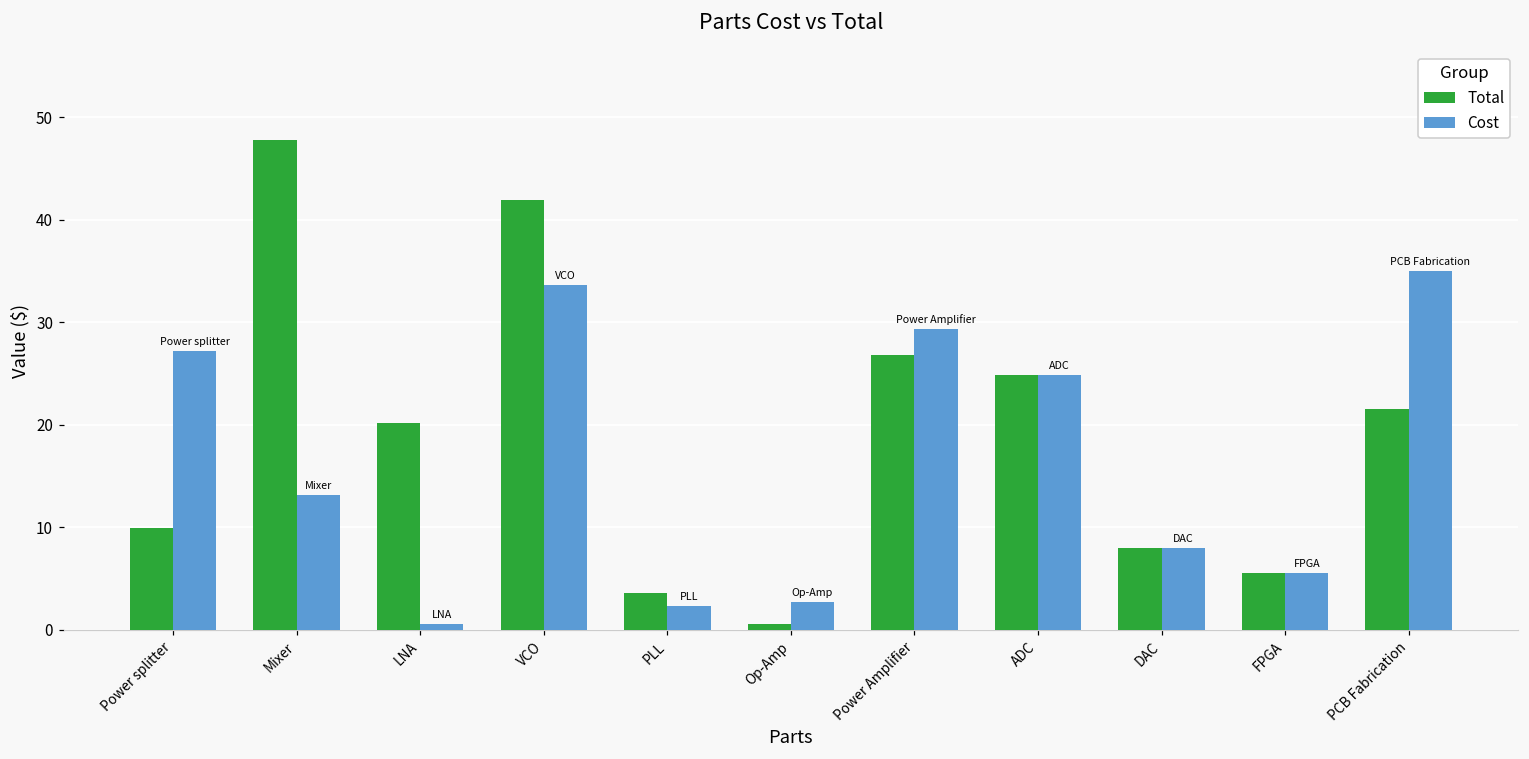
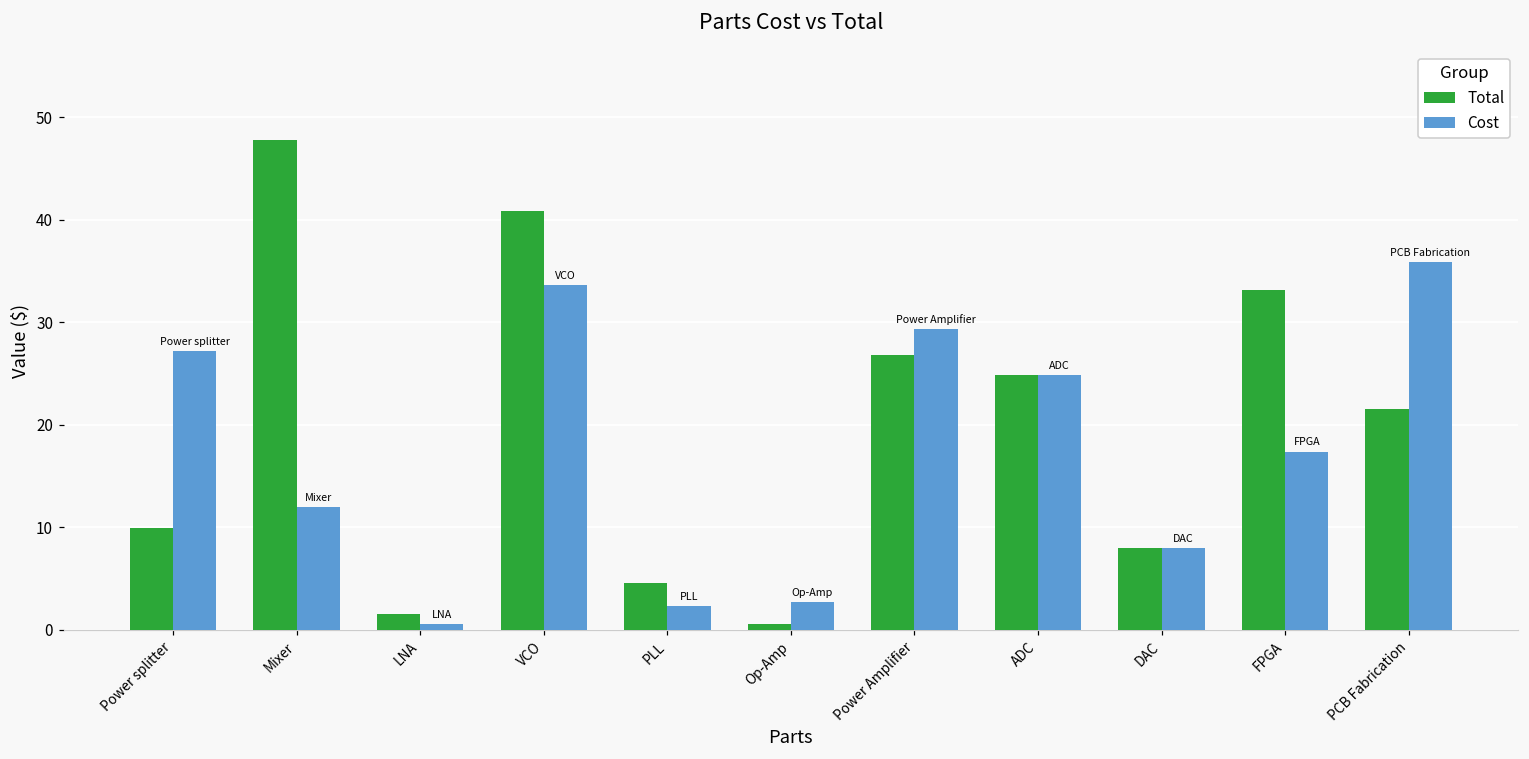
  {
    "Total": {
      "Power splitter": 10,
      "Mixer": 48,
-     "LNA": 20,
-     "VCO": 42,
-     "PLL": 4,
+     "LNA": 1,
+     "VCO": 41,
+     "PLL": 5,
      "Op-Amp": 1,
      "Power Amplifier": 27,
      "ADC": 25,
      "DAC": 8,
-     "FPGA": 6,
+     "FPGA": 33,
      "PCB Fabrication": 22
    },
    "Cost": {
      "Power splitter": 27,
-     "Mixer": 13,
+     "Mixer": 12,
      "LNA": 1,
      "VCO": 34,
      "PLL": 2,
      "Op-Amp": 3,
      "Power Amplifier": 29,
      "ADC": 25,
      "DAC": 8,
-     "FPGA": 6,
-     "PCB Fabrication": 35
+     "FPGA": 17,
+     "PCB Fabrication": 36
    }
  }
